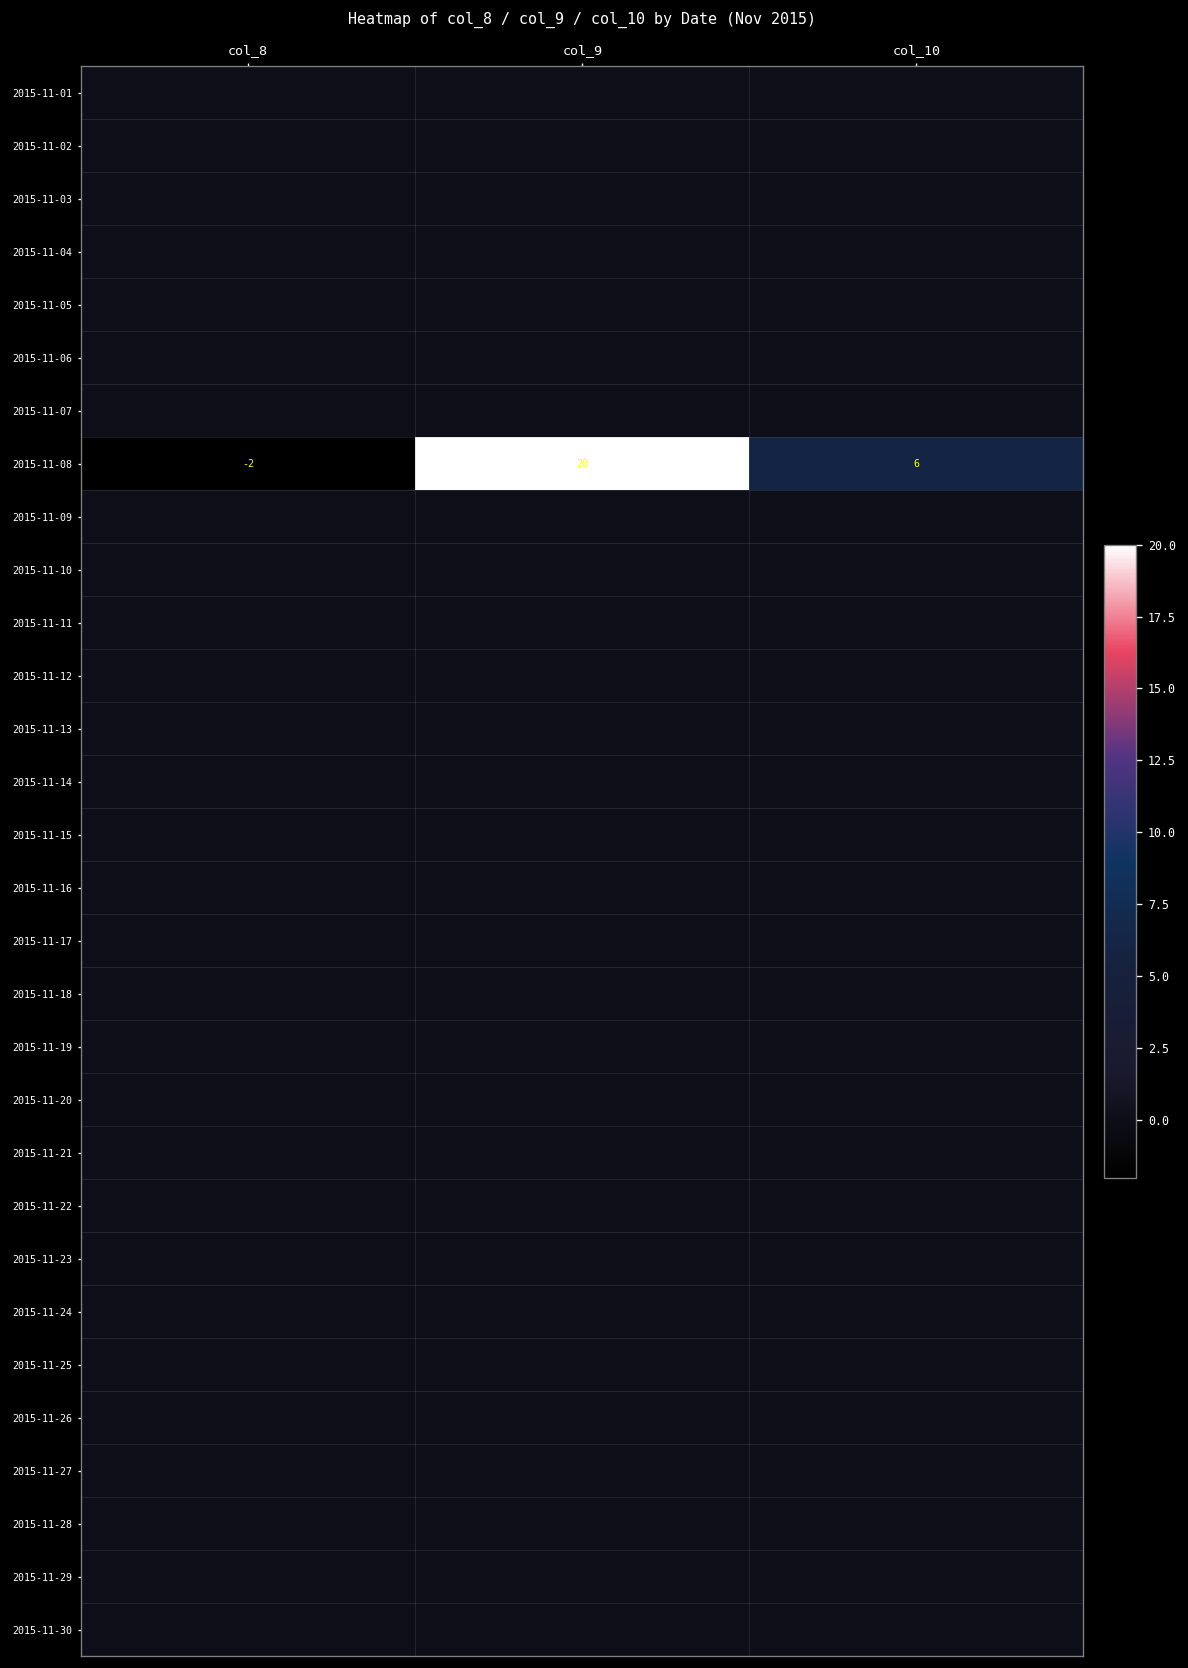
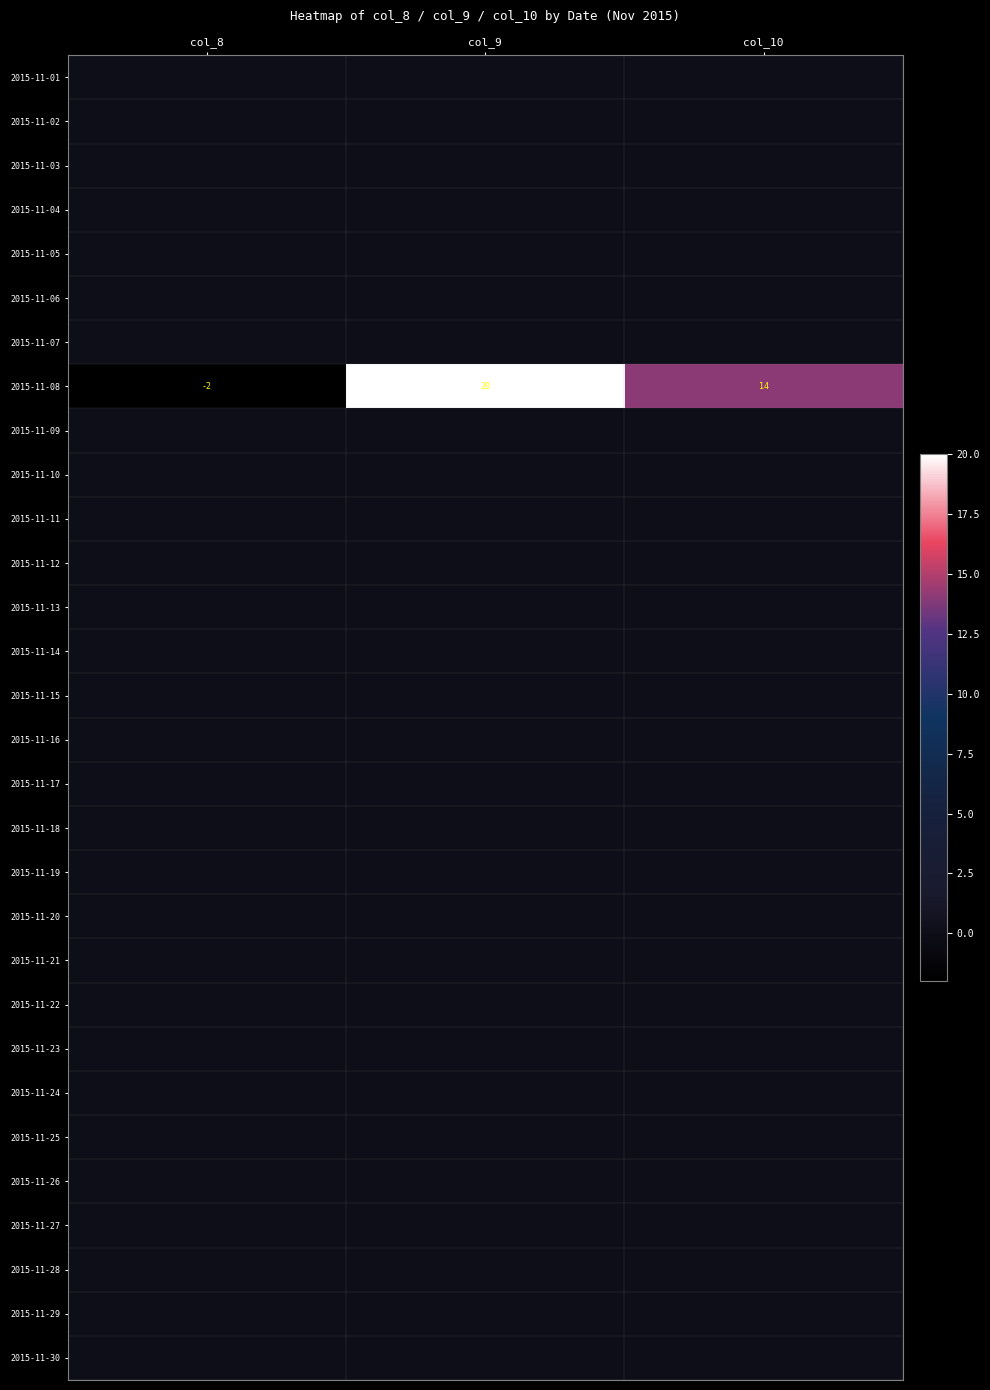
  {
    "2015-11-08": {
      "col_8": -2,
      "col_9": 20,
-     "col_10": 6
+     "col_10": 14
    }
  }
